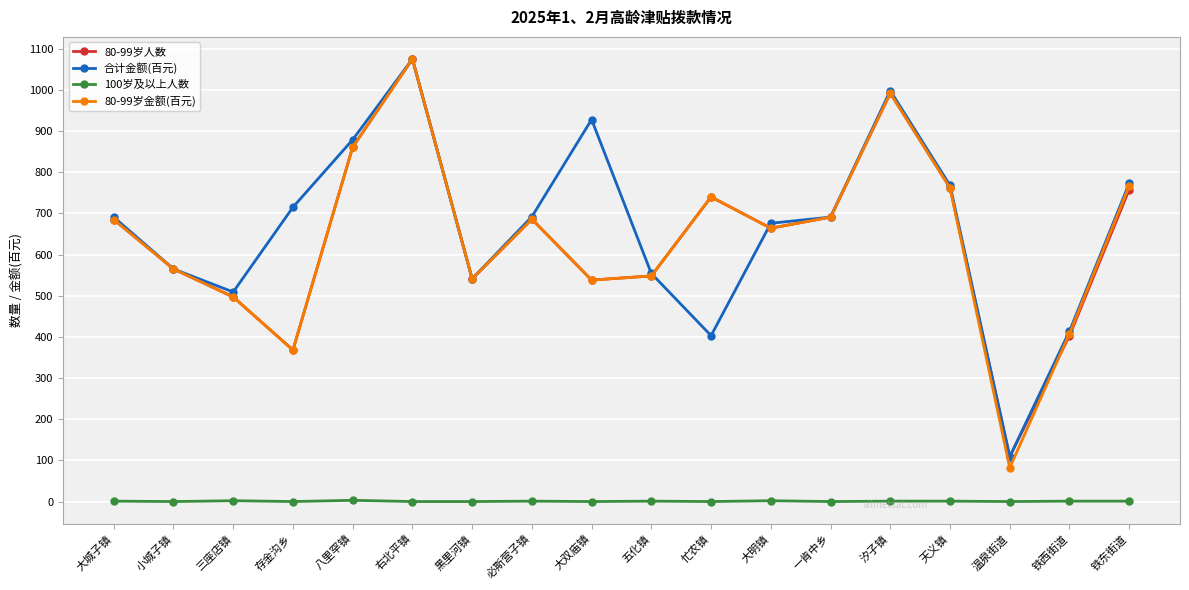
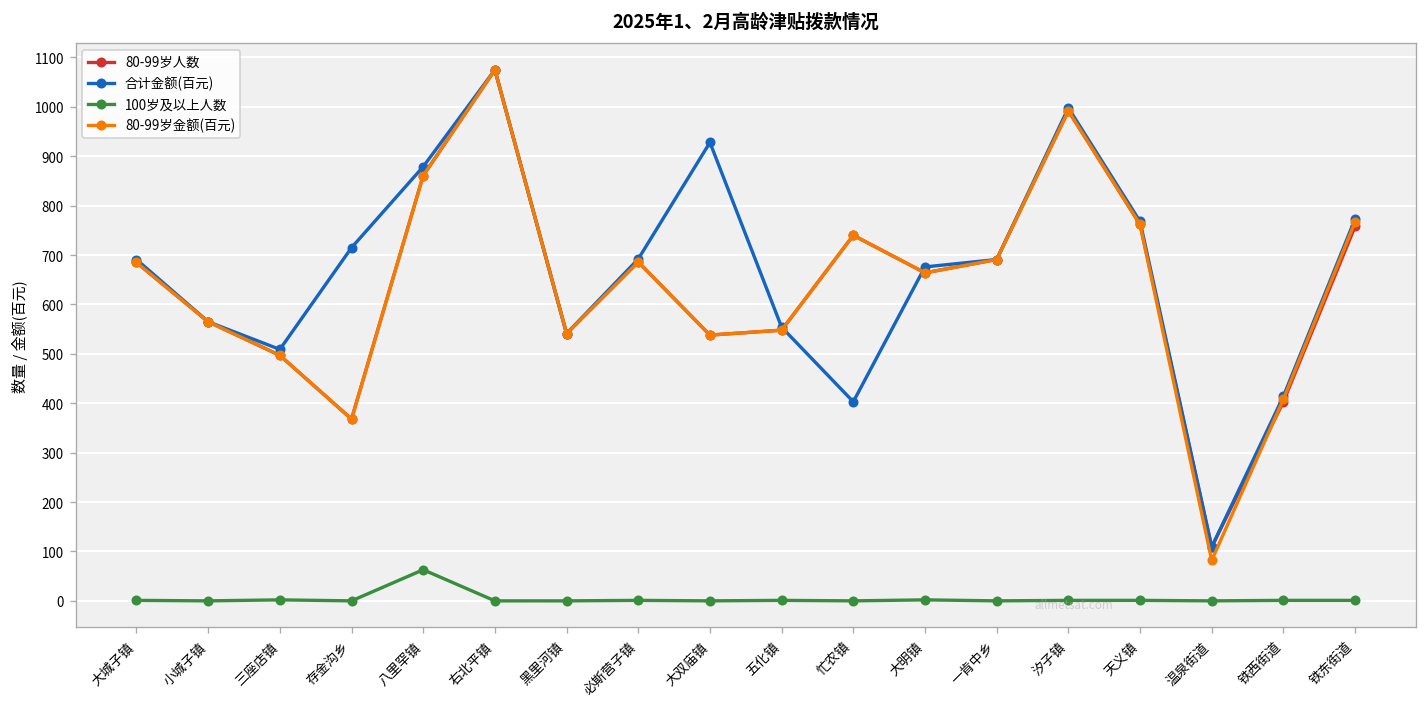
  {
    "80-99岁人数": {
      "铁东街道": 760
    },
    "合计金额(百元)": {
      "三座店镇": 510,
      "存金沟乡": 720,
      "八里罕镇": 880,
      "大双庙镇": 930,
      "忙农镇": 400,
      "大明镇": 680
    },
    "100岁及以上人数": {
      "大城子镇": 0,
      "小城子镇": 0,
      "三座店镇": 0,
      "存金沟乡": 0,
-     "八里罕镇": 0,
+     "八里罕镇": 60,
      "右北平镇": 0,
      "黑里河镇": 0,
      "必斯营子镇": 0,
      "大双庙镇": 0,
      "五化镇": 0,
      "忙农镇": 0,
      "大明镇": 0,
      "一肯中乡": 0,
      "汐子镇": 0,
      "天义镇": 0,
      "温泉街道": 0,
      "铁西街道": 0,
      "铁东街道": 0
    },
    "80-99岁金额(百元)": {
      "温泉街道": 80
    }
  }
